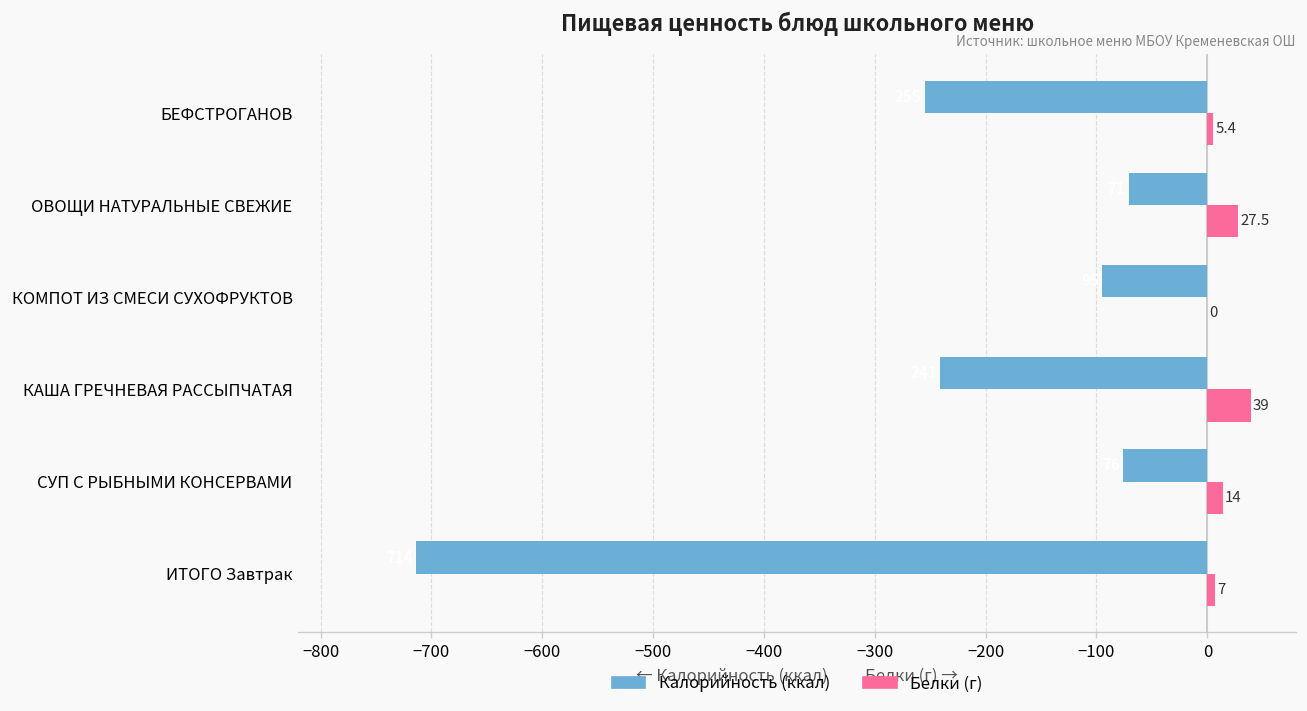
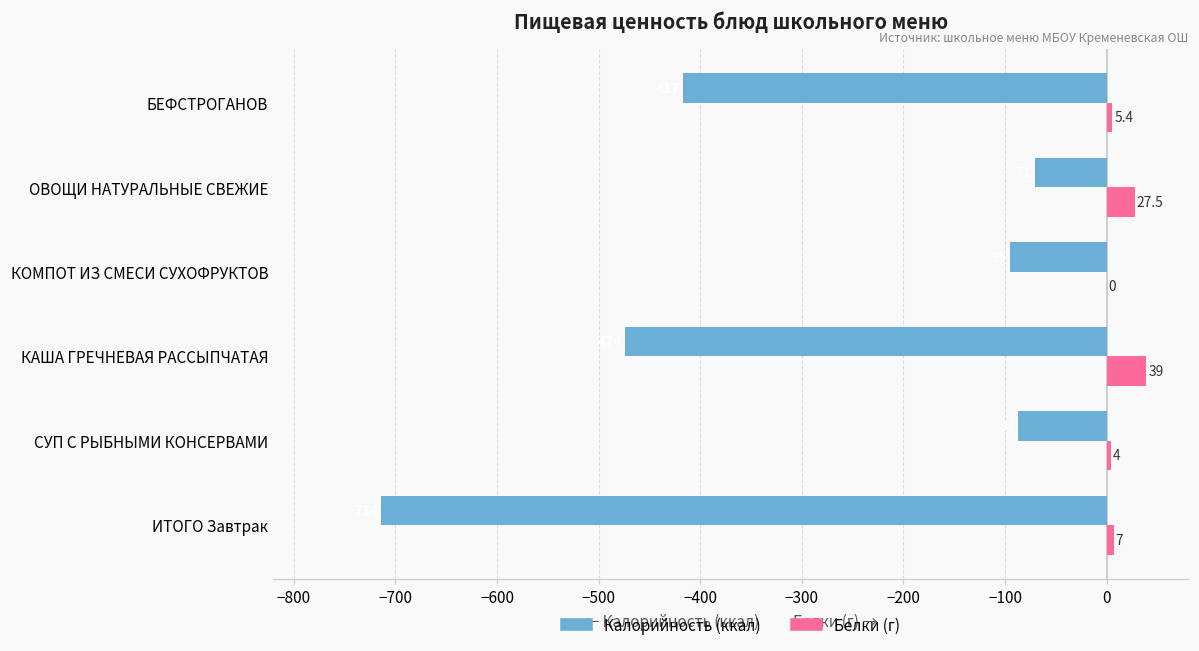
  {
    "Калорийность (ккал)": {
-     "БЕФСТРОГАНОВ": -260,
+     "БЕФСТРОГАНОВ": -420,
      "ОВОЩИ НАТУРАЛЬНЫЕ СВЕЖИЕ": -70,
      "КОМПОТ ИЗ СМЕСИ СУХОФРУКТОВ": -100,
-     "КАША ГРЕЧНЕВАЯ РАССЫПЧАТАЯ": -240,
-     "СУП С РЫБНЫМИ КОНСЕРВАМИ": -80,
+     "КАША ГРЕЧНЕВАЯ РАССЫПЧАТАЯ": -470,
+     "СУП С РЫБНЫМИ КОНСЕРВАМИ": -90,
      "ИТОГО Завтрак": -710
    },
    "Белки (г)": {
      "БЕФСТРОГАНОВ": 5.4,
      "ОВОЩИ НАТУРАЛЬНЫЕ СВЕЖИЕ": 27.5,
      "КОМПОТ ИЗ СМЕСИ СУХОФРУКТОВ": 0,
      "КАША ГРЕЧНЕВАЯ РАССЫПЧАТАЯ": 39,
-     "СУП С РЫБНЫМИ КОНСЕРВАМИ": 14,
+     "СУП С РЫБНЫМИ КОНСЕРВАМИ": 4,
      "ИТОГО Завтрак": 7
    }
  }
